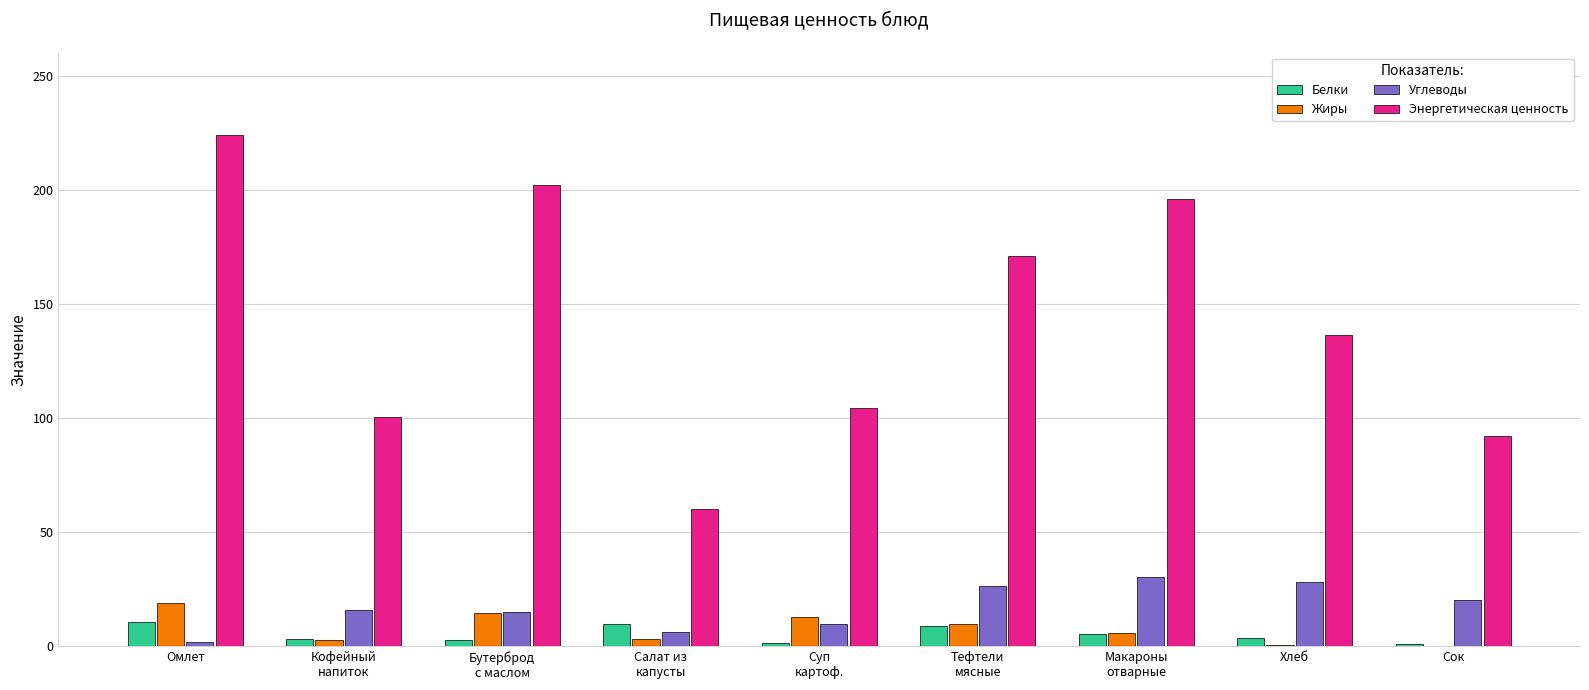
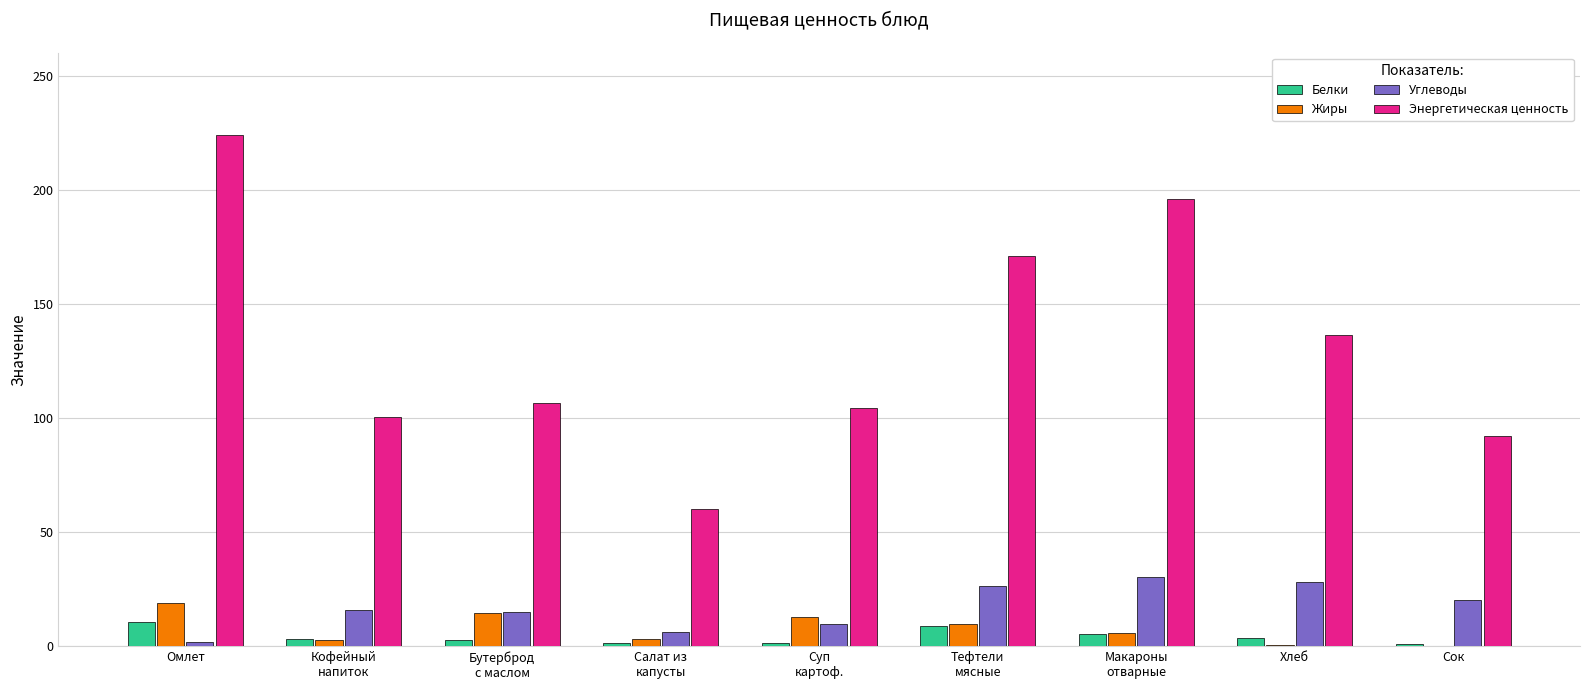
  {
    "Белки": {
      "Омлет": 11,
      "Кофейный напиток": 3,
      "Бутерброд с маслом": 3,
-     "Салат из капусты": 10,
+     "Салат из капусты": 1,
      "Суп картоф.": 2,
      "Тефтели мясные": 9,
      "Макароны отварные": 5,
      "Хлеб": 4
    },
    "Жиры": {
      "Омлет": 19,
      "Кофейный напиток": 3,
      "Бутерброд с маслом": 15,
      "Салат из капусты": 3,
      "Суп картоф.": 13,
      "Тефтели мясные": 10,
      "Макароны отварные": 6
    },
    "Углеводы": {
      "Омлет": 2,
      "Кофейный напиток": 16,
      "Бутерброд с маслом": 15,
      "Салат из капусты": 6,
      "Суп картоф.": 10,
      "Тефтели мясные": 27,
      "Макароны отварные": 30,
      "Хлеб": 28,
      "Сок": 20
    },
    "Энергетическая ценность": {
      "Омлет": 224,
      "Кофейный напиток": 101,
-     "Бутерброд с маслом": 202,
+     "Бутерброд с маслом": 107,
      "Салат из капусты": 60,
      "Суп картоф.": 105,
      "Тефтели мясные": 171,
      "Макароны отварные": 196,
      "Хлеб": 136,
      "Сок": 92
    }
  }
